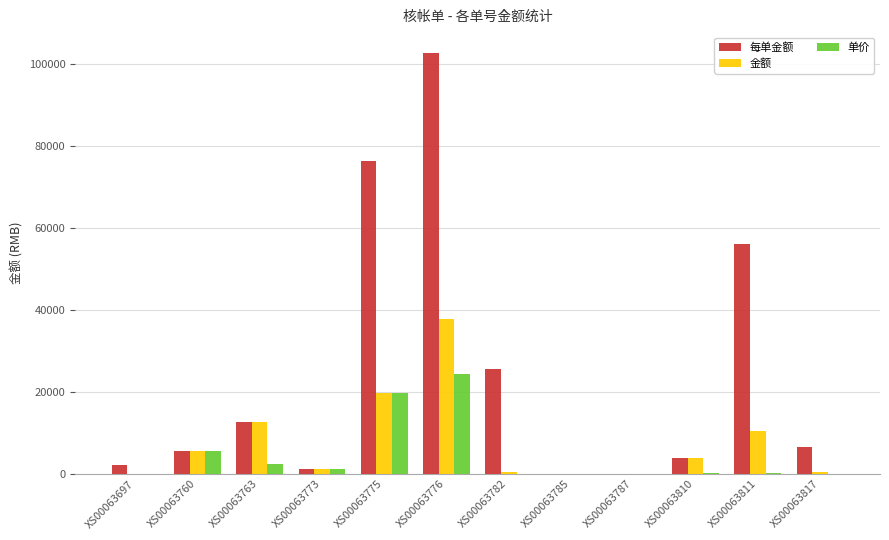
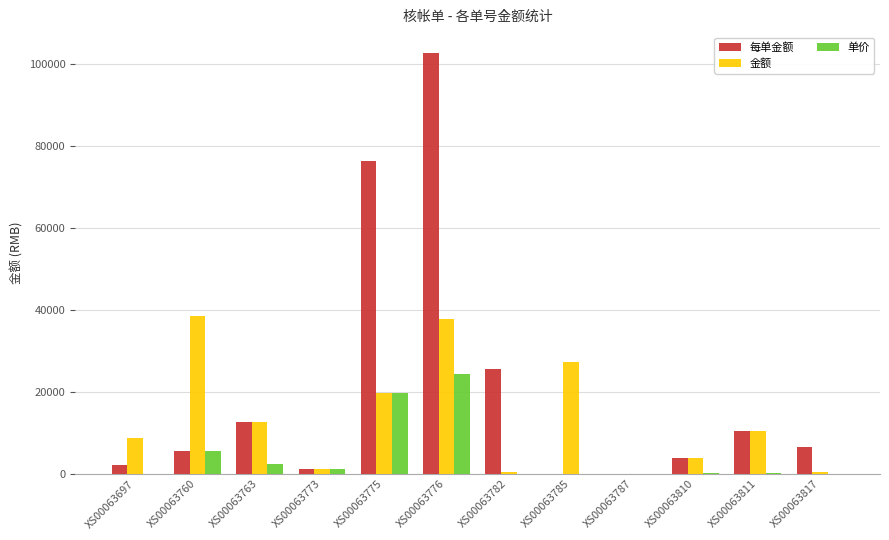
  {
    "每单金额": {
      "XS00063697": 2000,
      "XS00063760": 6000,
      "XS00063763": 13000,
      "XS00063773": 1000,
      "XS00063775": 76000,
      "XS00063776": 103000,
      "XS00063782": 26000,
      "XS00063810": 4000,
-     "XS00063811": 56000,
+     "XS00063811": 10000,
      "XS00063817": 7000
    },
    "金额": {
-     "XS00063697": 0,
-     "XS00063760": 6000,
+     "XS00063697": 9000,
+     "XS00063760": 38000,
      "XS00063763": 13000,
      "XS00063773": 1000,
      "XS00063775": 20000,
      "XS00063776": 38000,
-     "XS00063785": 0,
+     "XS00063785": 27000,
      "XS00063810": 4000,
      "XS00063811": 10000
    },
    "单价": {
      "XS00063760": 6000,
      "XS00063763": 3000,
      "XS00063773": 1000,
      "XS00063775": 20000,
      "XS00063776": 24000
    }
  }
